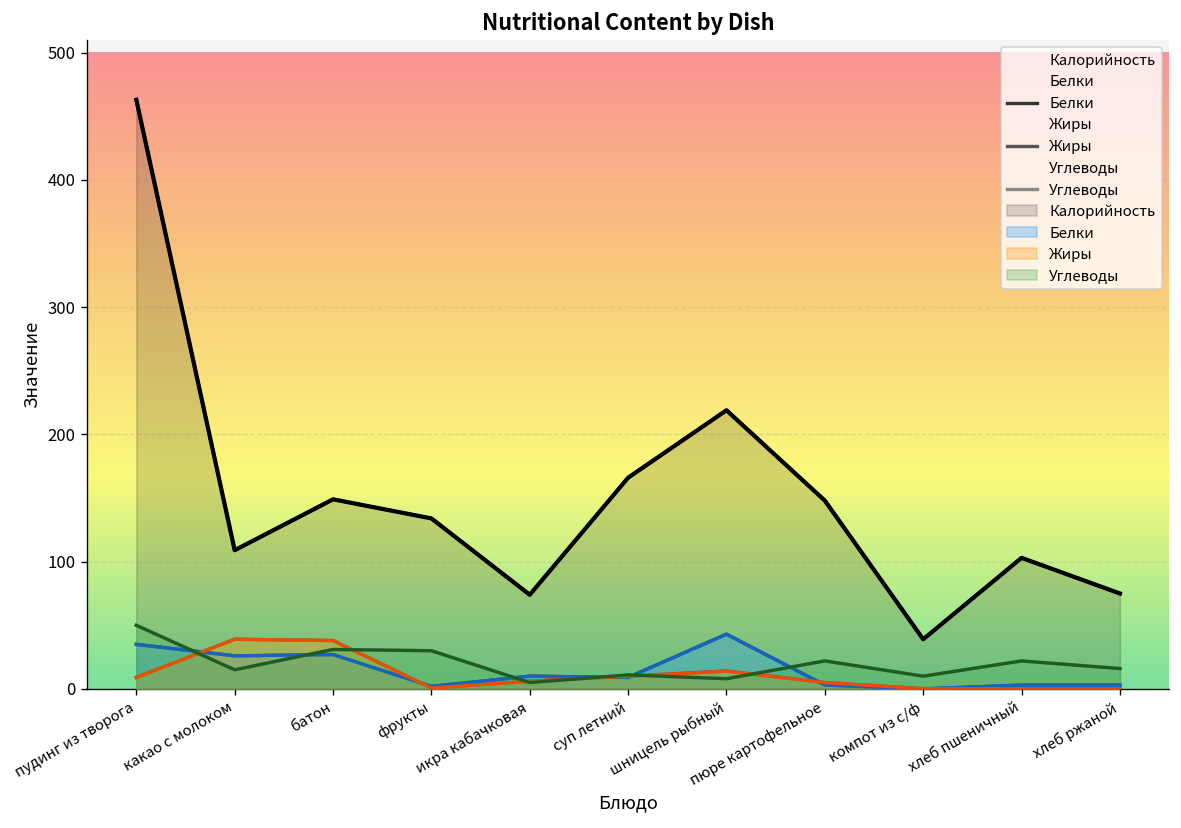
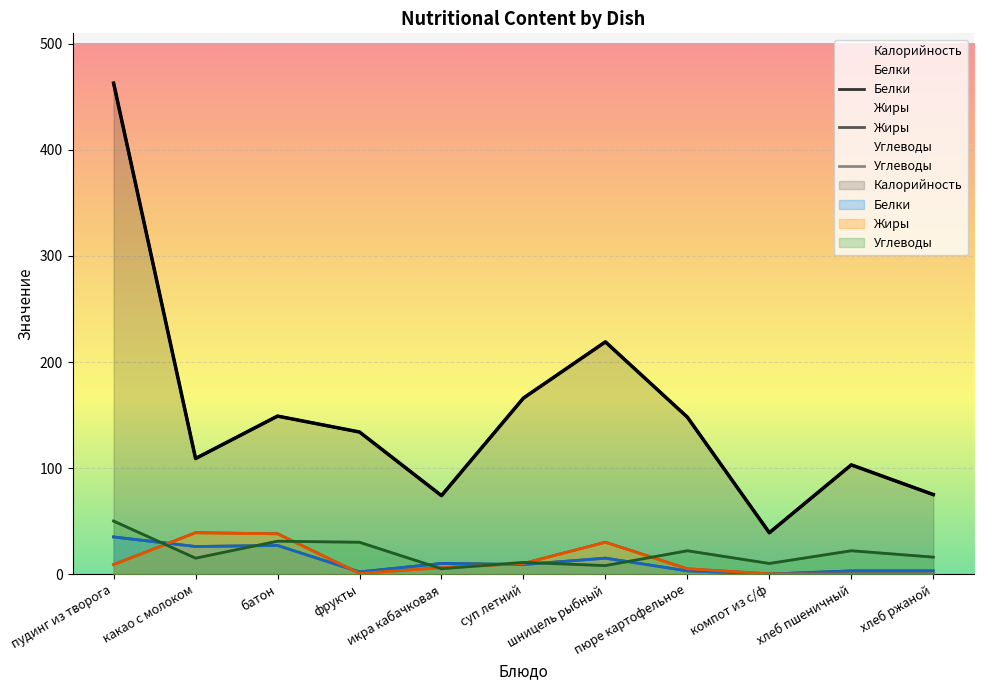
  {
    "Белки": {
      "пудинг из творога": 35,
      "какао с молоком": 26,
      "батон": 27,
      "икра кабачковая": 10,
-     "шницель рыбный": 43,
+     "шницель рыбный": 15,
      "хлеб пшеничный": 3,
      "хлеб ржаной": 3
    },
    "Жиры": {
      "пудинг из творога": 9,
      "какао с молоком": 39,
      "батон": 38,
-     "шницель рыбный": 14,
+     "шницель рыбный": 30,
      "хлеб пшеничный": 0,
      "хлеб ржаной": 0
    }
  }
